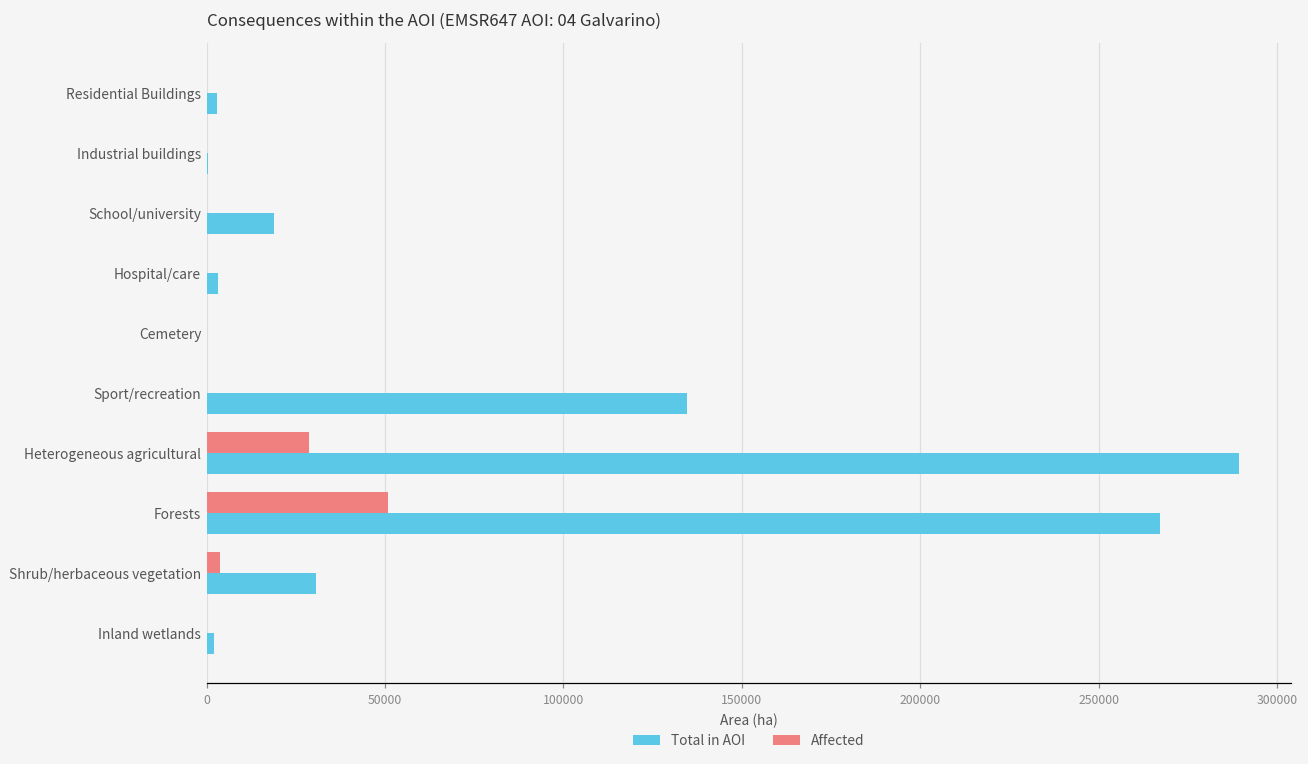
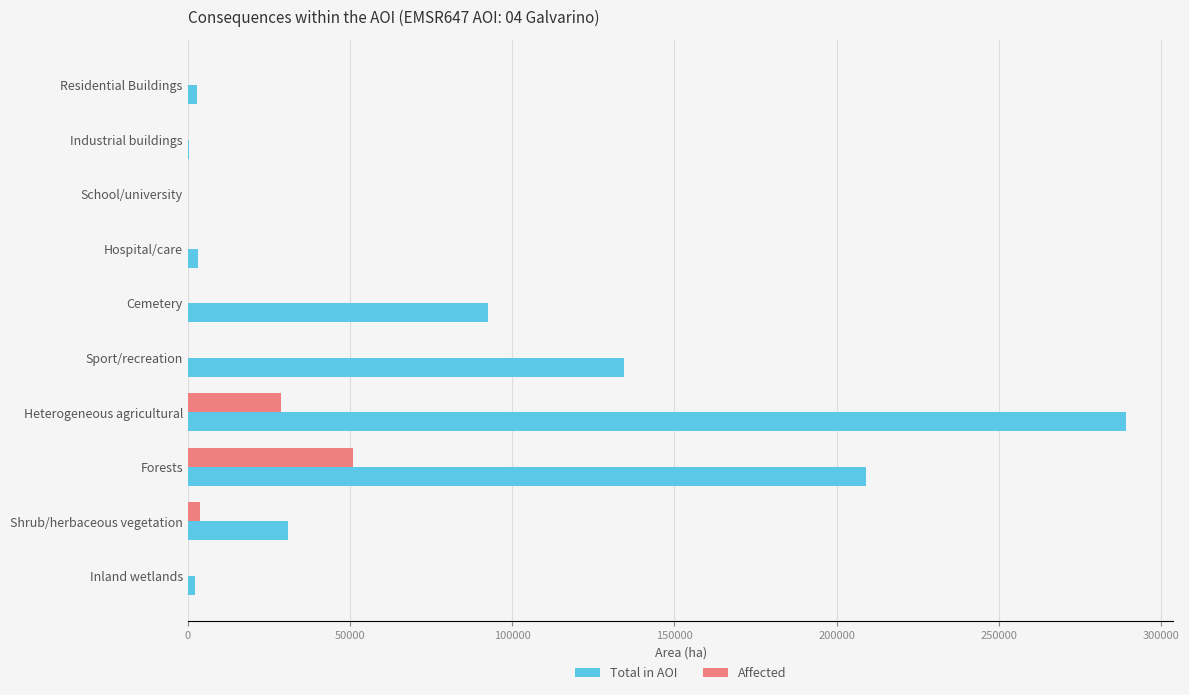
  {
    "Total in AOI": {
      "Residential Buildings": 3000,
-     "School/university": 19000,
+     "School/university": 0,
      "Hospital/care": 3000,
-     "Cemetery": 0,
+     "Cemetery": 93000,
      "Sport/recreation": 135000,
      "Heterogeneous agricultural": 289000,
-     "Forests": 267000,
+     "Forests": 209000,
      "Shrub/herbaceous vegetation": 31000,
      "Inland wetlands": 2000
    },
    "Affected": {
      "Industrial buildings": 0,
      "School/university": 0,
      "Hospital/care": 0,
      "Sport/recreation": 0,
      "Heterogeneous agricultural": 29000,
      "Forests": 51000,
      "Shrub/herbaceous vegetation": 4000
    }
  }
